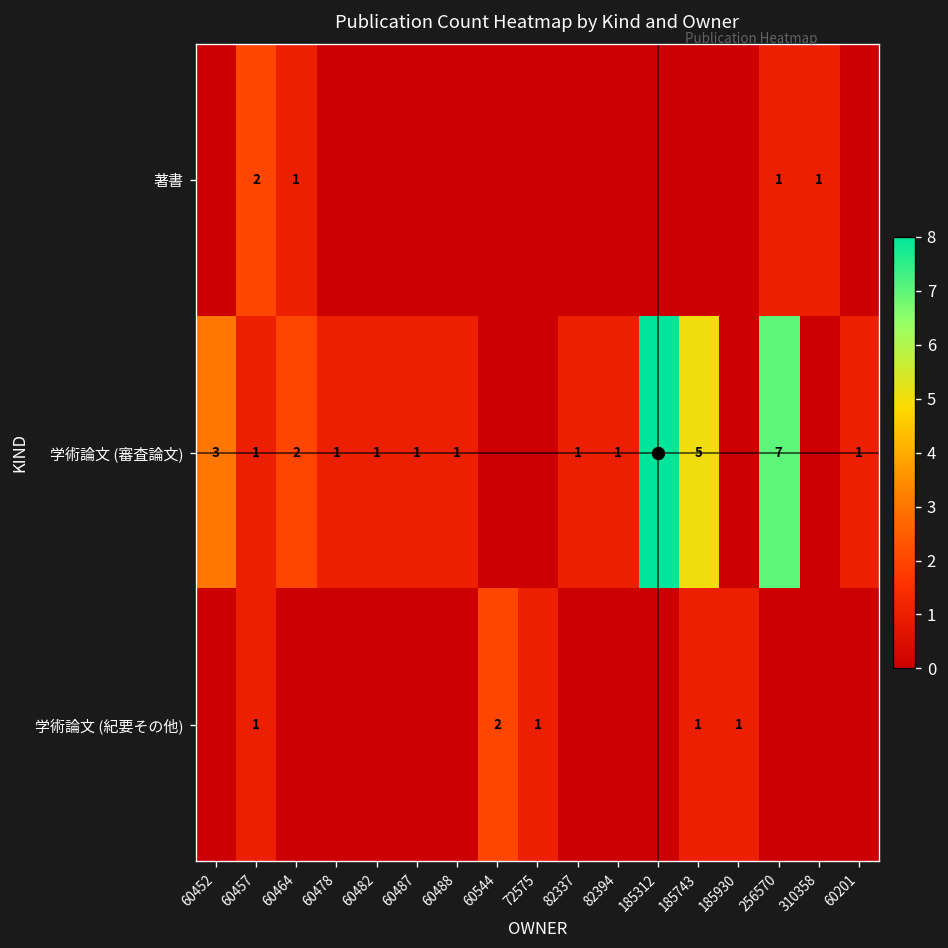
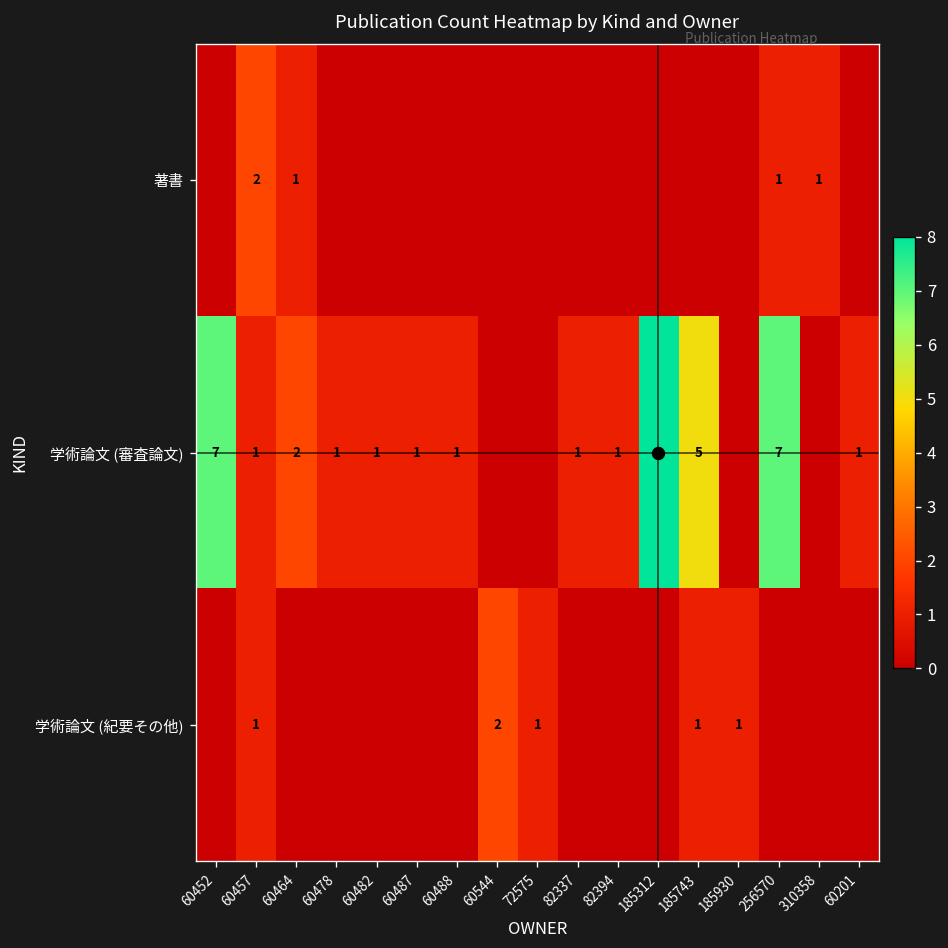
  {
    "著書": {
      "60457": 2,
      "60464": 1,
      "256570": 1,
      "310358": 1
    },
    "学術論文 (審査論文)": {
-     "60452": 3,
+     "60452": 7,
      "60457": 1,
      "60464": 2,
      "60478": 1,
      "60482": 1,
      "60487": 1,
      "60488": 1,
      "82337": 1,
      "82394": 1,
      "185743": 5,
      "256570": 7,
      "60201": 1
    },
    "学術論文 (紀要その他)": {
      "60457": 1,
      "60544": 2,
      "72575": 1,
      "185743": 1,
      "185930": 1
    }
  }
